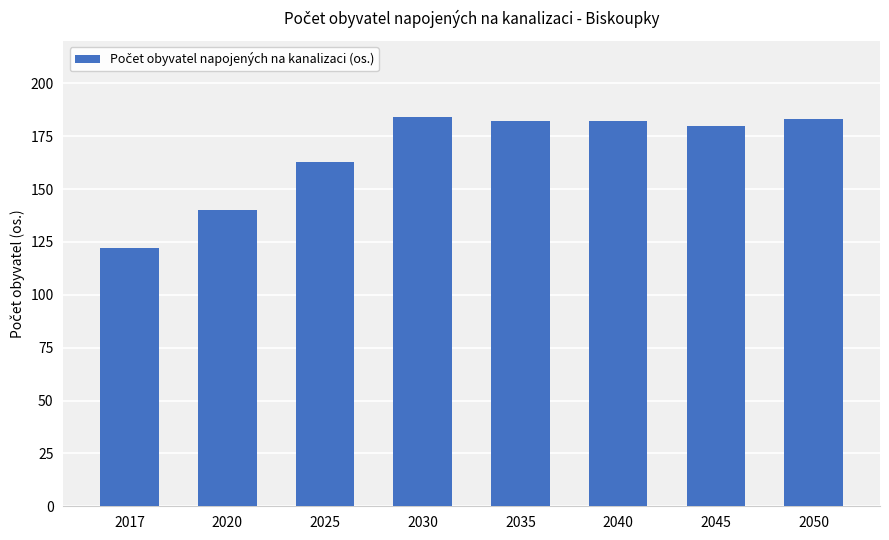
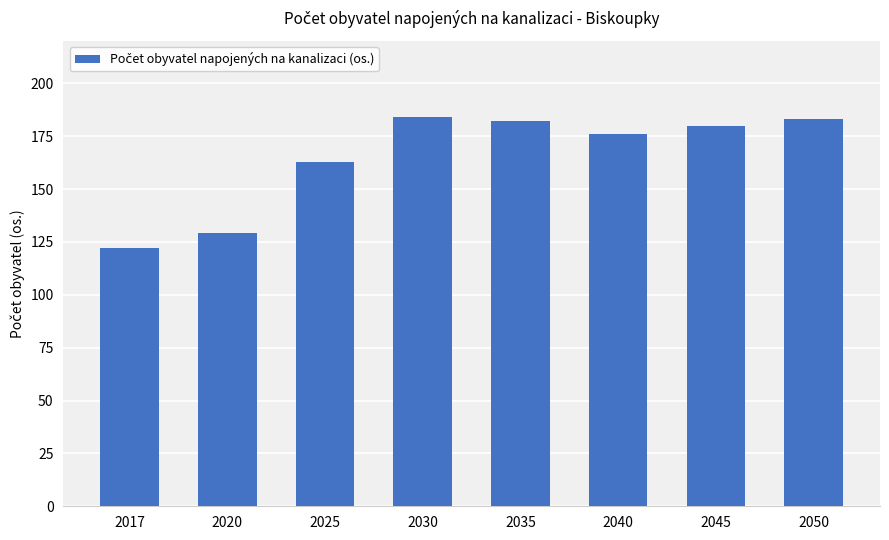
  {
    "2017": 122,
-   "2020": 140,
+   "2020": 129,
    "2025": 163,
    "2030": 184,
    "2035": 182,
-   "2040": 182,
+   "2040": 176,
    "2045": 180,
    "2050": 183
  }
